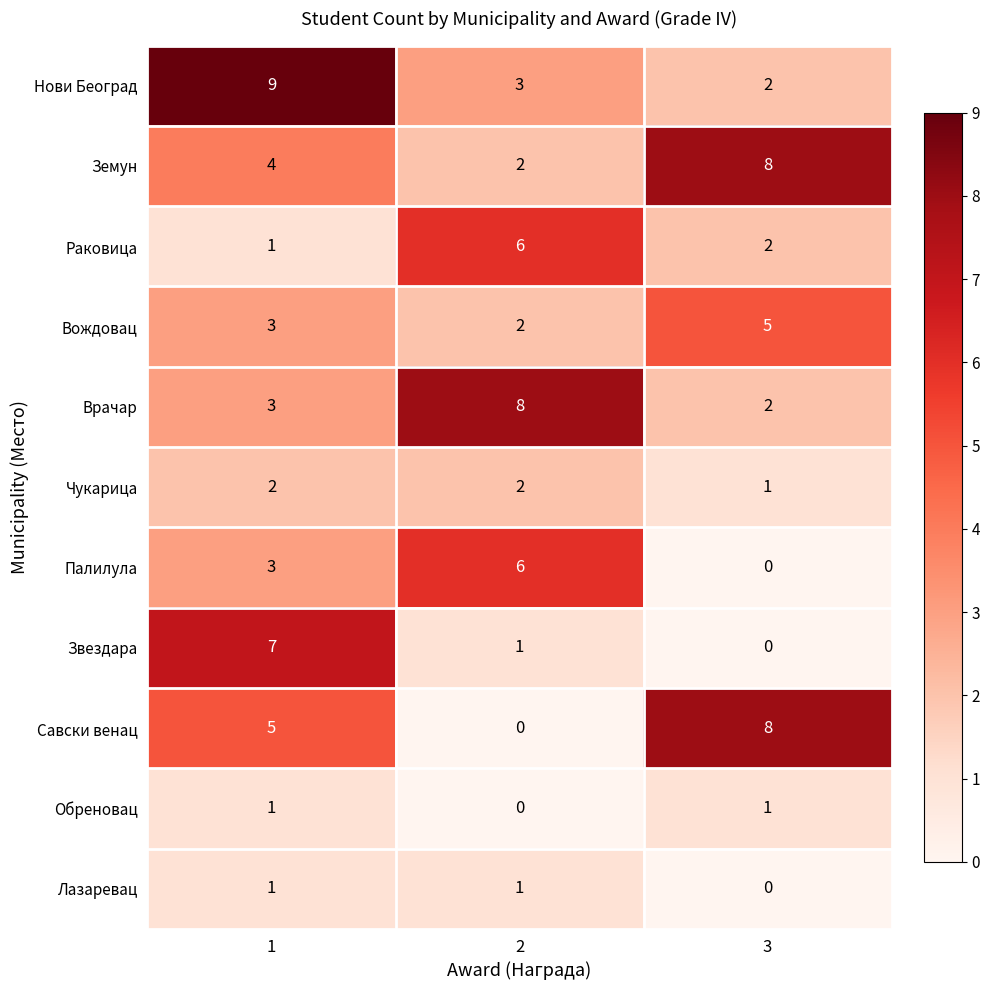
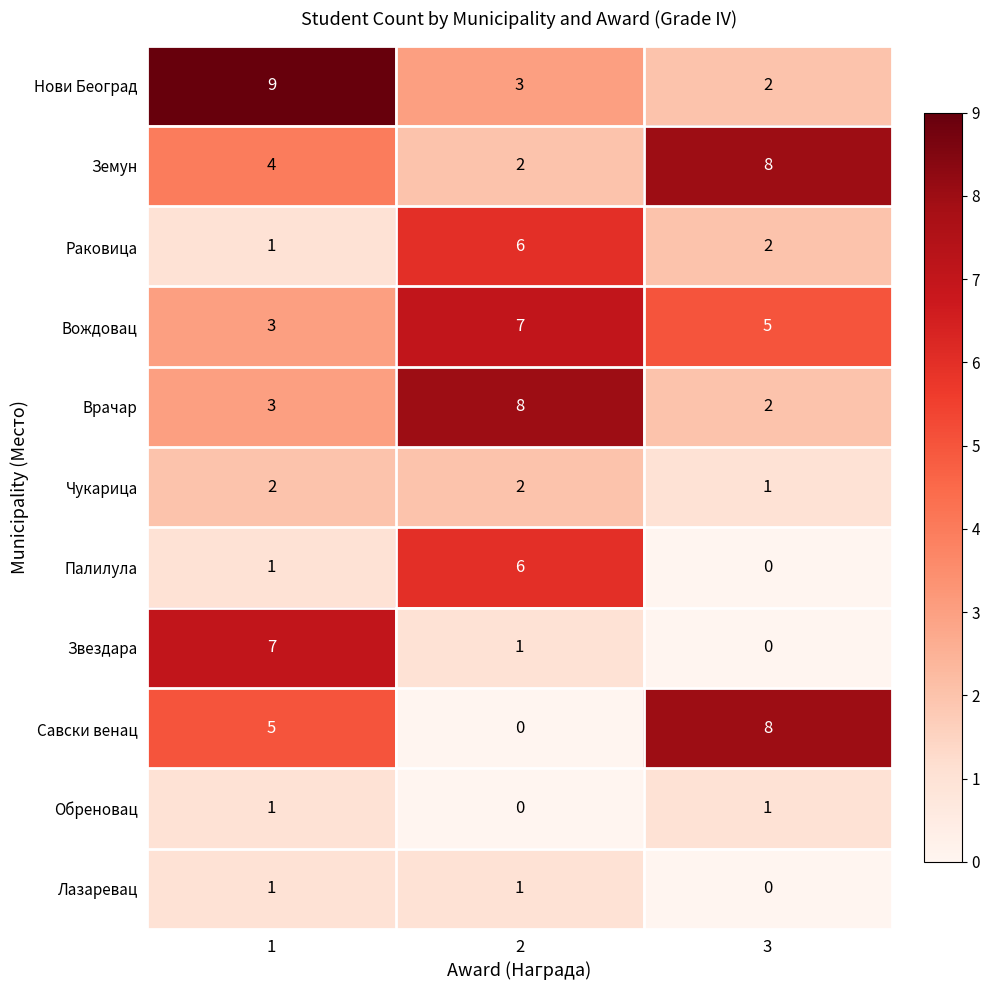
  {
    "Нови Београд": {
      "1": 9,
      "2": 3,
      "3": 2
    },
    "Земун": {
      "1": 4,
      "2": 2,
      "3": 8
    },
    "Раковица": {
      "1": 1,
      "2": 6,
      "3": 2
    },
    "Вождовац": {
      "1": 3,
-     "2": 2,
+     "2": 7,
      "3": 5
    },
    "Врачар": {
      "1": 3,
      "2": 8,
      "3": 2
    },
    "Чукарица": {
      "1": 2,
      "2": 2,
      "3": 1
    },
    "Палилула": {
-     "1": 3,
+     "1": 1,
      "2": 6,
      "3": 0
    },
    "Звездара": {
      "1": 7,
      "2": 1,
      "3": 0
    },
    "Савски венац": {
      "1": 5,
      "2": 0,
      "3": 8
    },
    "Обреновац": {
      "1": 1,
      "2": 0,
      "3": 1
    },
    "Лазаревац": {
      "1": 1,
      "2": 1,
      "3": 0
    }
  }
